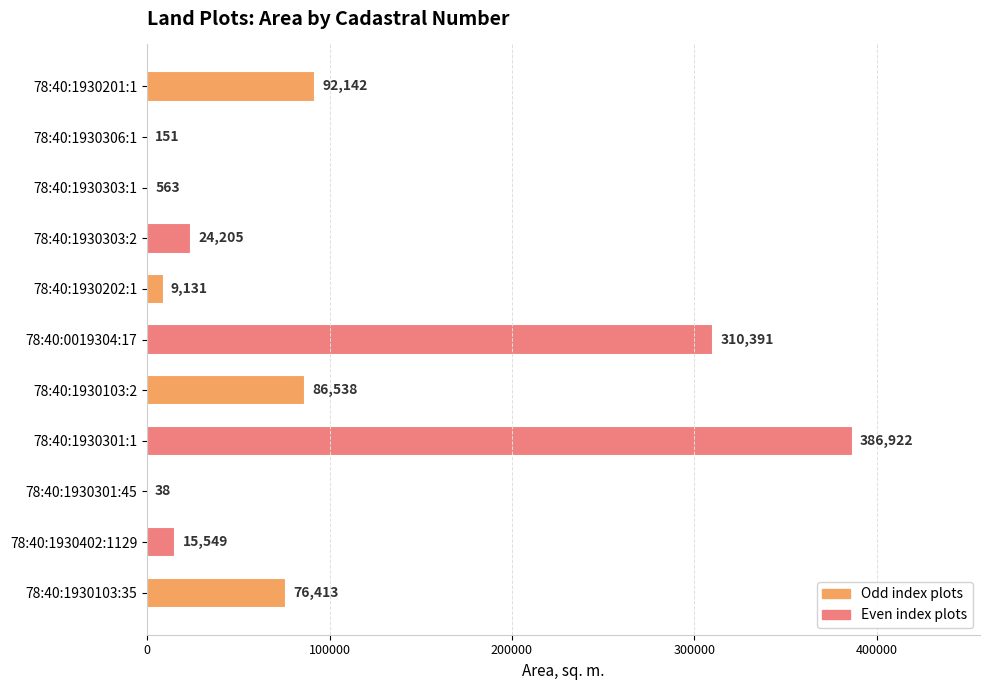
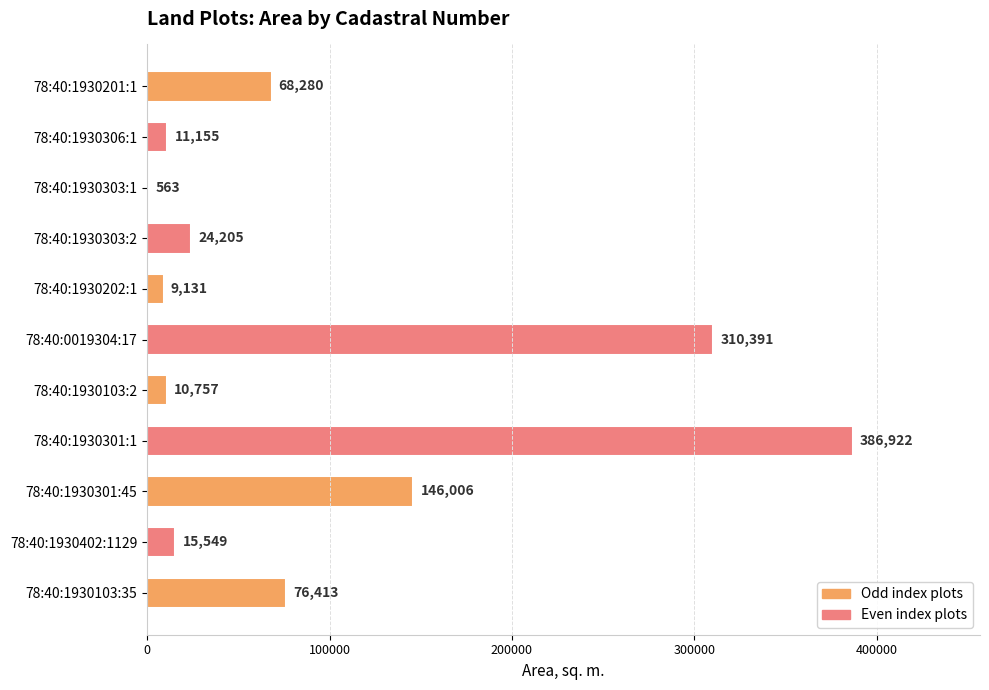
  {
-   "78:40:1930201:1": "92,142",
-   "78:40:1930306:1": "151",
+   "78:40:1930201:1": "68,280",
+   "78:40:1930306:1": "11,155",
    "78:40:1930303:1": "563",
    "78:40:1930303:2": "24,205",
    "78:40:1930202:1": "9,131",
    "78:40:0019304:17": "310,391",
-   "78:40:1930103:2": "86,538",
+   "78:40:1930103:2": "10,757",
    "78:40:1930301:1": "386,922",
-   "78:40:1930301:45": "38",
+   "78:40:1930301:45": "146,006",
    "78:40:1930402:1129": "15,549",
    "78:40:1930103:35": "76,413"
  }
